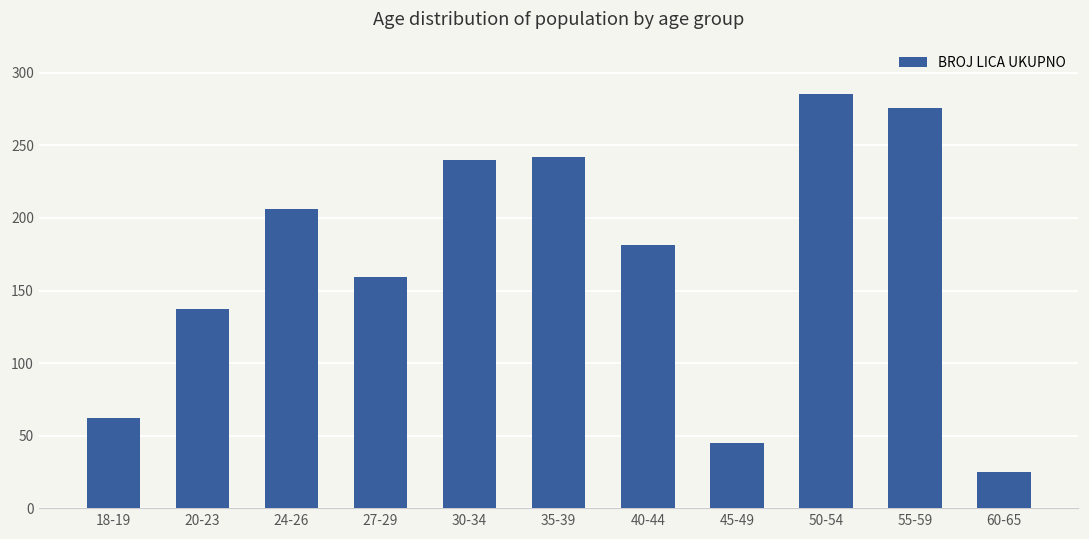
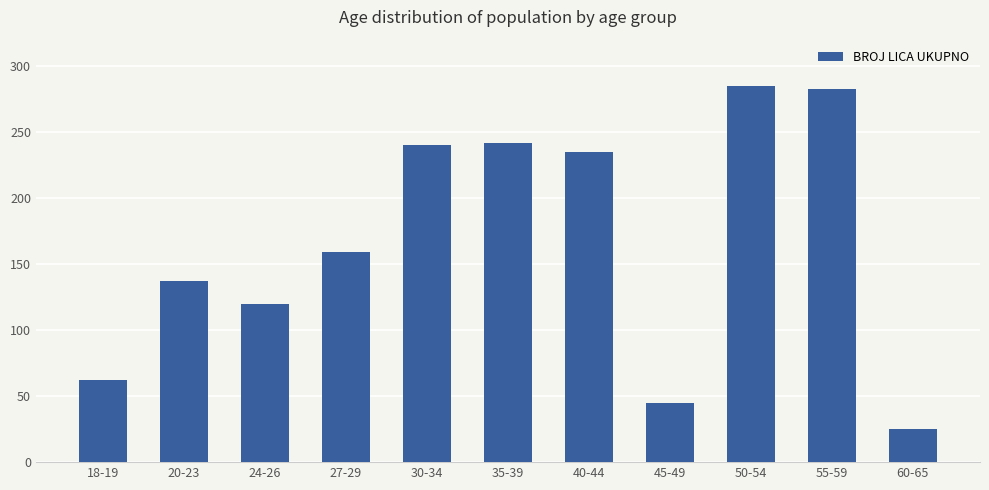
  {
    "18-19": 62,
    "20-23": 137,
-   "24-26": 206,
+   "24-26": 120,
    "27-29": 159,
    "30-34": 240,
    "35-39": 242,
-   "40-44": 181,
+   "40-44": 235,
    "45-49": 45,
    "50-54": 285,
-   "55-59": 276,
+   "55-59": 283,
    "60-65": 25
  }
